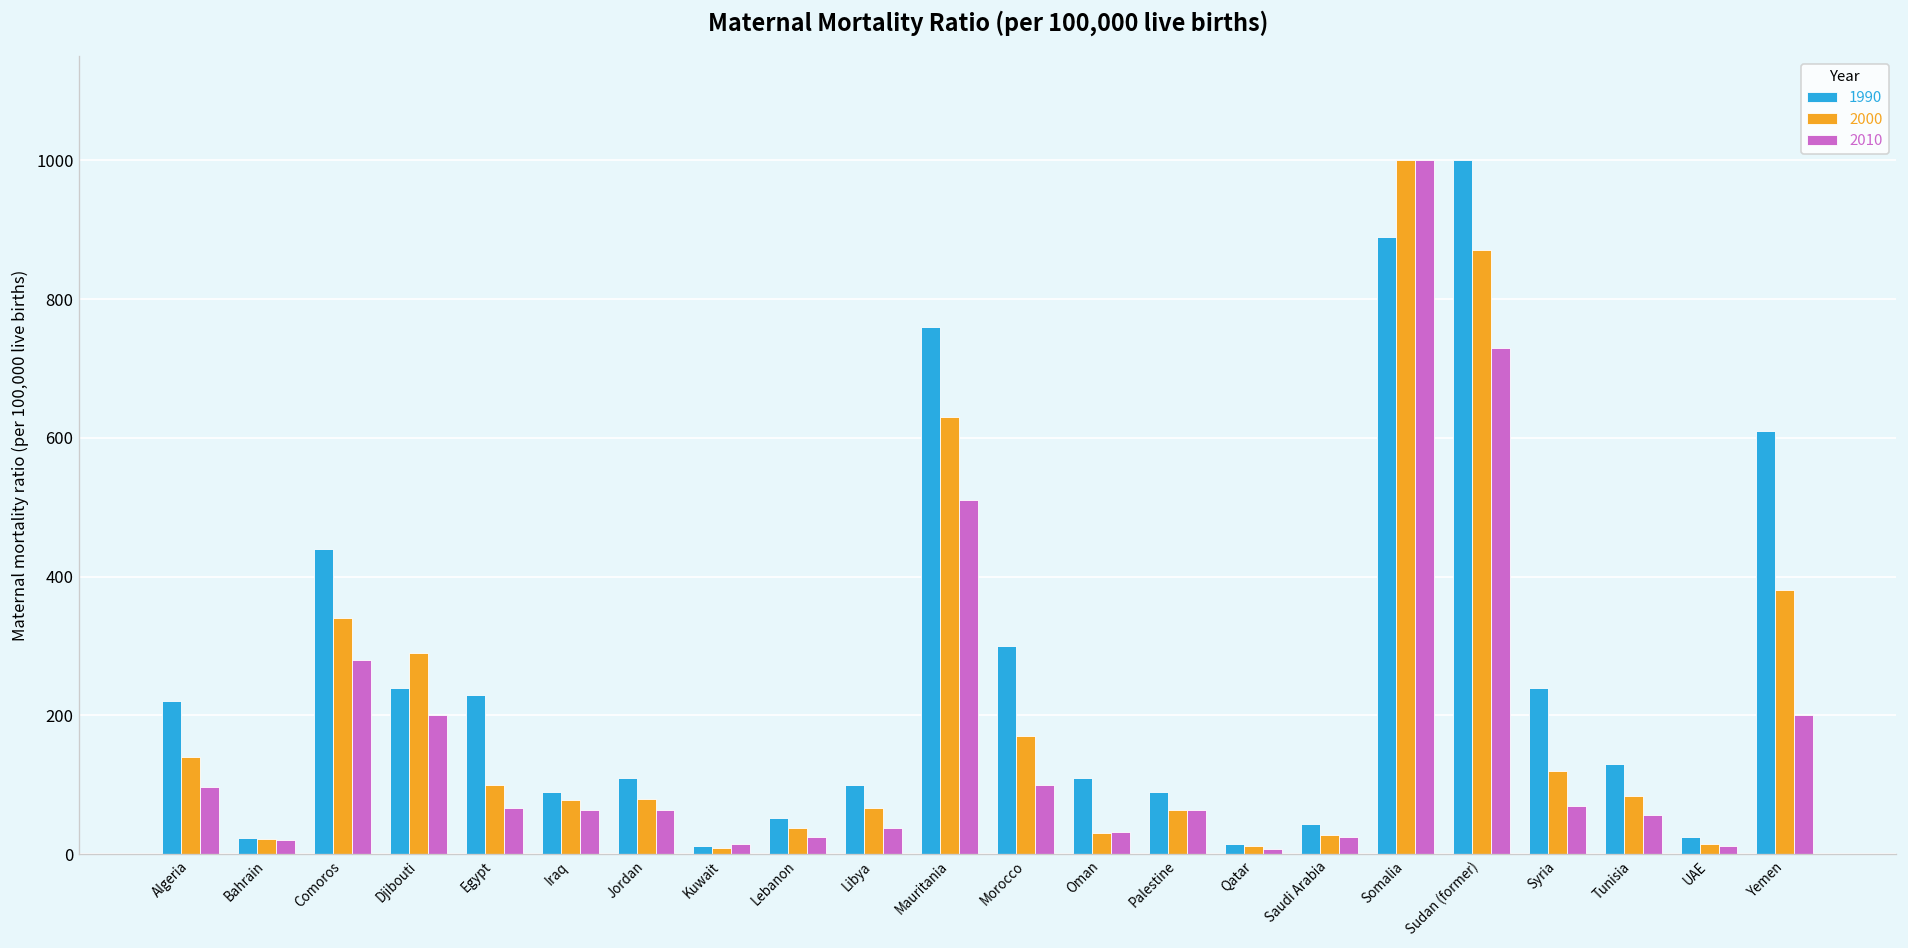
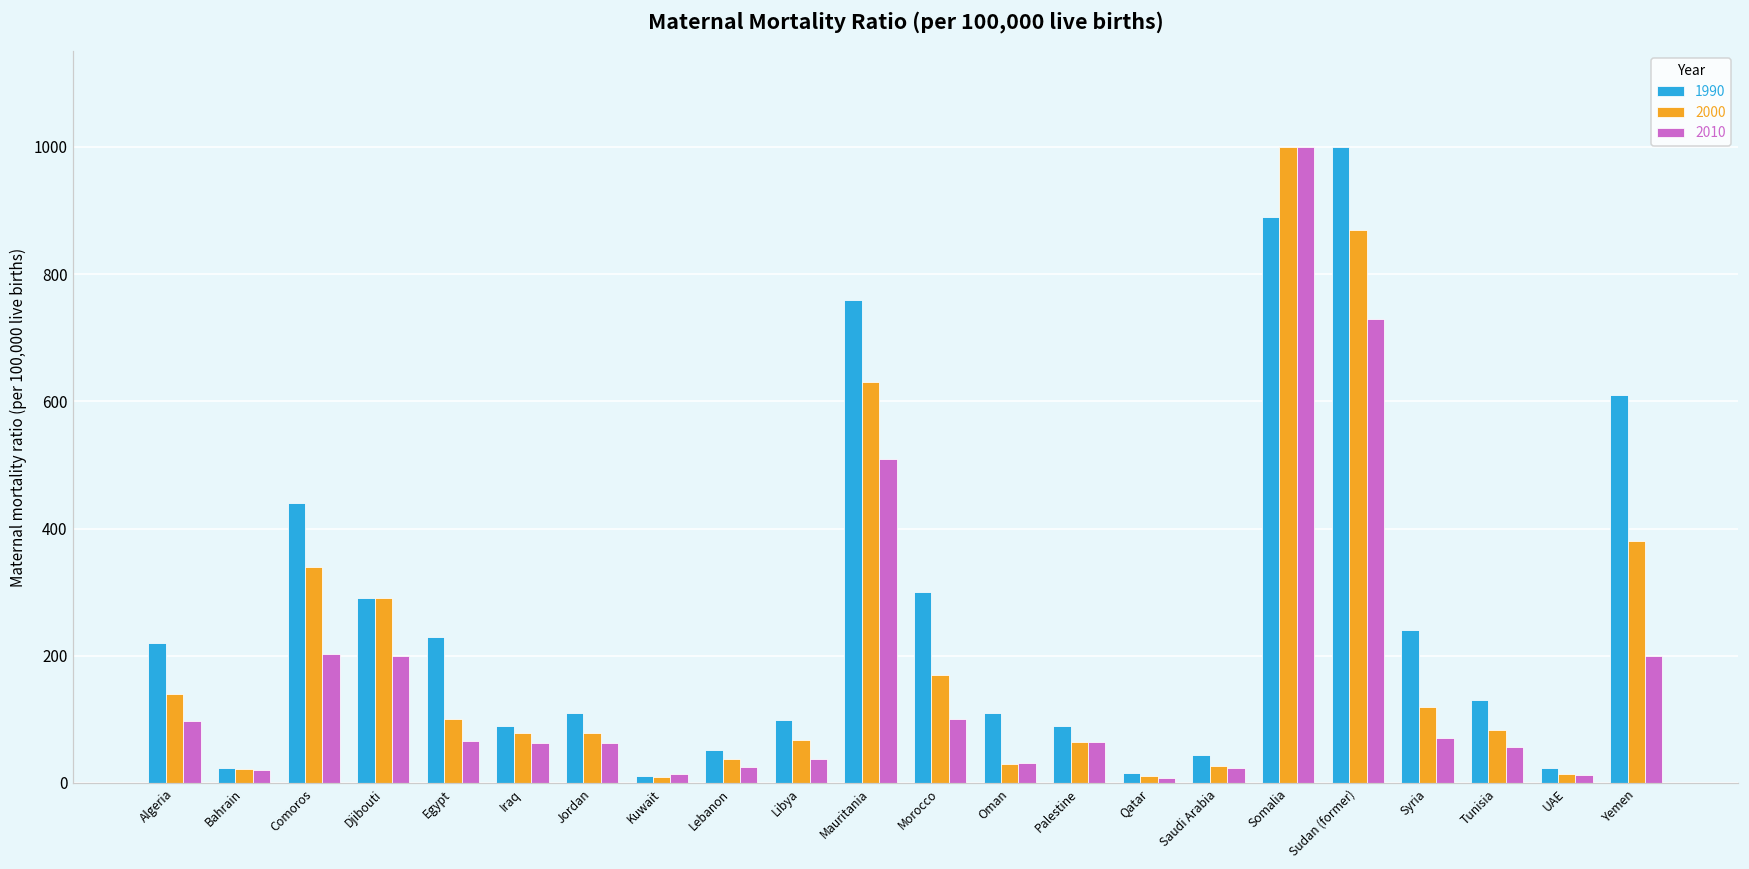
  {
    "1990": {
      "Algeria": 220,
      "Bahrain": 20,
      "Comoros": 440,
-     "Djibouti": 240,
+     "Djibouti": 290,
      "Egypt": 230,
      "Iraq": 90,
      "Jordan": 110,
      "Kuwait": 10,
      "Lebanon": 50,
      "Libya": 100,
      "Mauritania": 760,
      "Morocco": 300,
      "Oman": 110,
      "Palestine": 90,
      "Qatar": 20,
      "Saudi Arabia": 40,
      "Somalia": 890,
      "Sudan (former)": 1000,
      "Syria": 240,
      "Tunisia": 130,
      "UAE": 20,
      "Yemen": 610
    },
    "2000": {
      "Algeria": 140,
      "Bahrain": 20,
      "Comoros": 340,
      "Djibouti": 290,
      "Egypt": 100,
      "Iraq": 80,
      "Jordan": 80,
      "Kuwait": 10,
      "Lebanon": 40,
      "Libya": 70,
      "Mauritania": 630,
      "Morocco": 170,
      "Oman": 30,
      "Palestine": 60,
      "Qatar": 10,
      "Saudi Arabia": 30,
      "Somalia": 1000,
      "Sudan (former)": 870,
      "Syria": 120,
      "Tunisia": 80,
      "UAE": 10,
      "Yemen": 380
    },
    "2010": {
      "Algeria": 100,
      "Bahrain": 20,
-     "Comoros": 280,
+     "Comoros": 200,
      "Djibouti": 200,
      "Egypt": 70,
      "Iraq": 60,
      "Jordan": 60,
      "Kuwait": 10,
      "Lebanon": 30,
      "Libya": 40,
      "Mauritania": 510,
      "Morocco": 100,
      "Oman": 30,
      "Palestine": 60,
      "Qatar": 10,
      "Saudi Arabia": 20,
      "Somalia": 1000,
      "Sudan (former)": 730,
      "Syria": 70,
      "Tunisia": 60,
      "UAE": 10,
      "Yemen": 200
    }
  }
